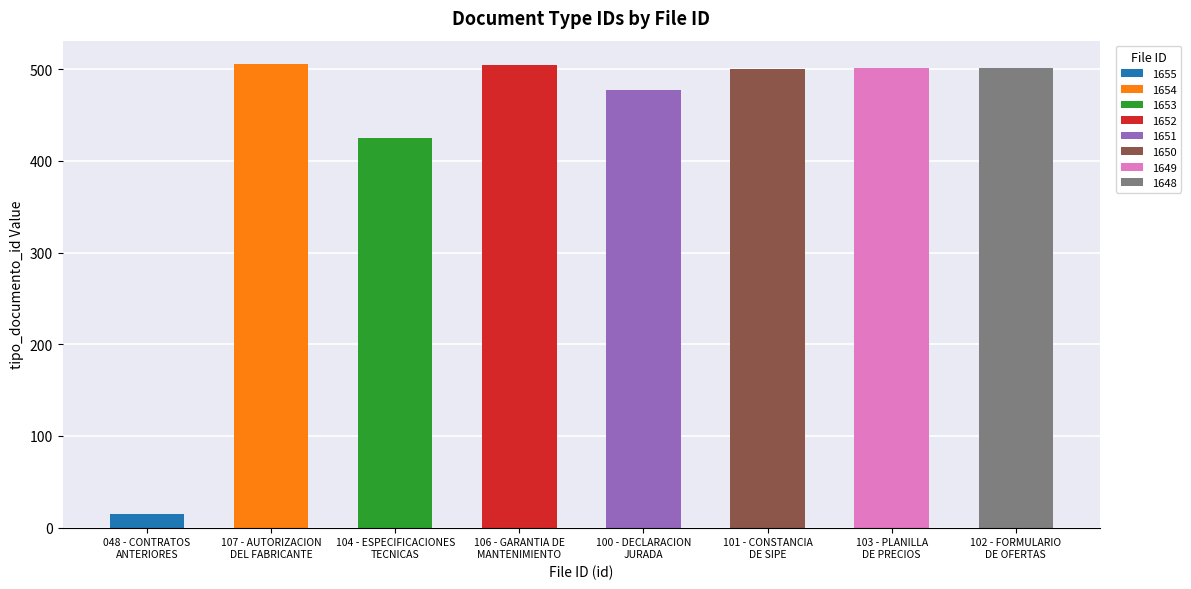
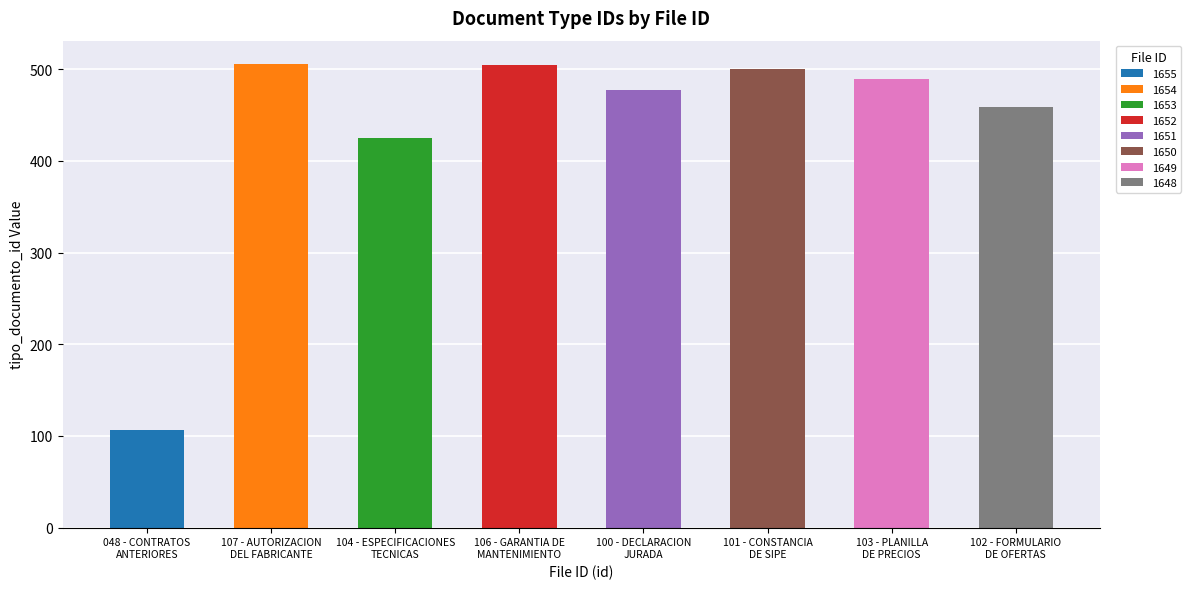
  {
-   "048 - CONTRATOS ANTERIORES": 20,
+   "048 - CONTRATOS ANTERIORES": 110,
    "107 - AUTORIZACION DEL FABRICANTE": 510,
    "104 - ESPECIFICACIONES TECNICAS": 430,
    "106 - GARANTIA DE MANTENIMIENTO": 510,
    "100 - DECLARACION JURADA": 480,
    "101 - CONSTANCIA DE SIPE": 500,
-   "103 - PLANILLA DE PRECIOS": 500,
-   "102 - FORMULARIO DE OFERTAS": 500
+   "103 - PLANILLA DE PRECIOS": 490,
+   "102 - FORMULARIO DE OFERTAS": 460
  }
